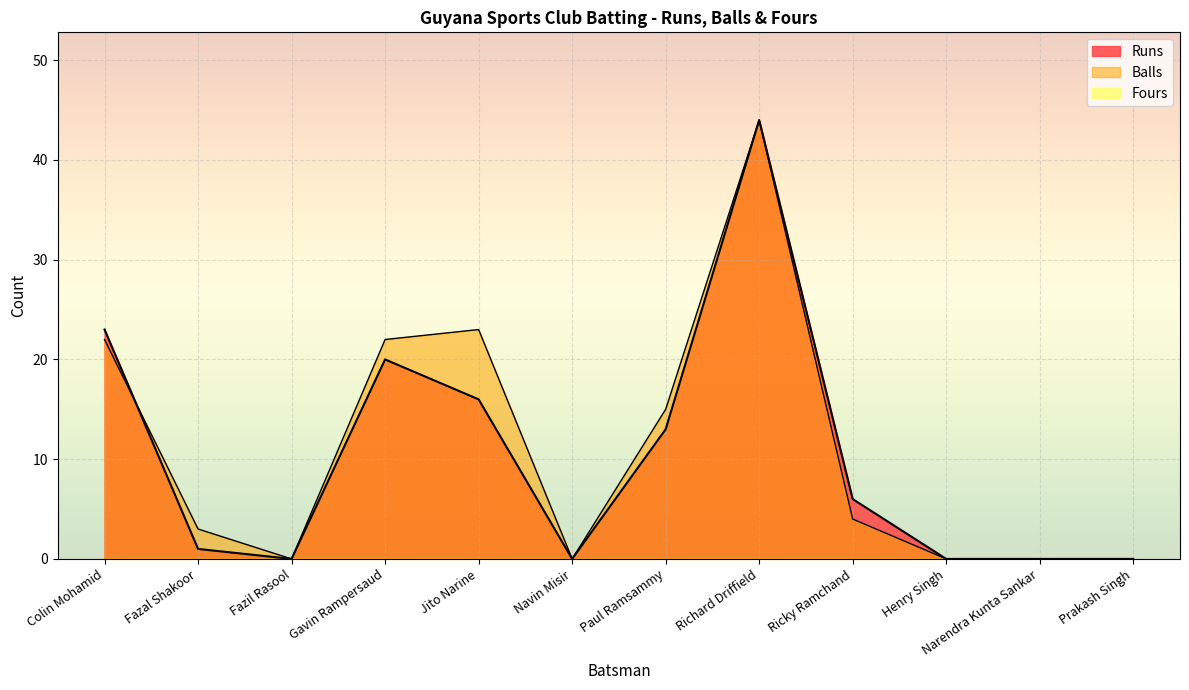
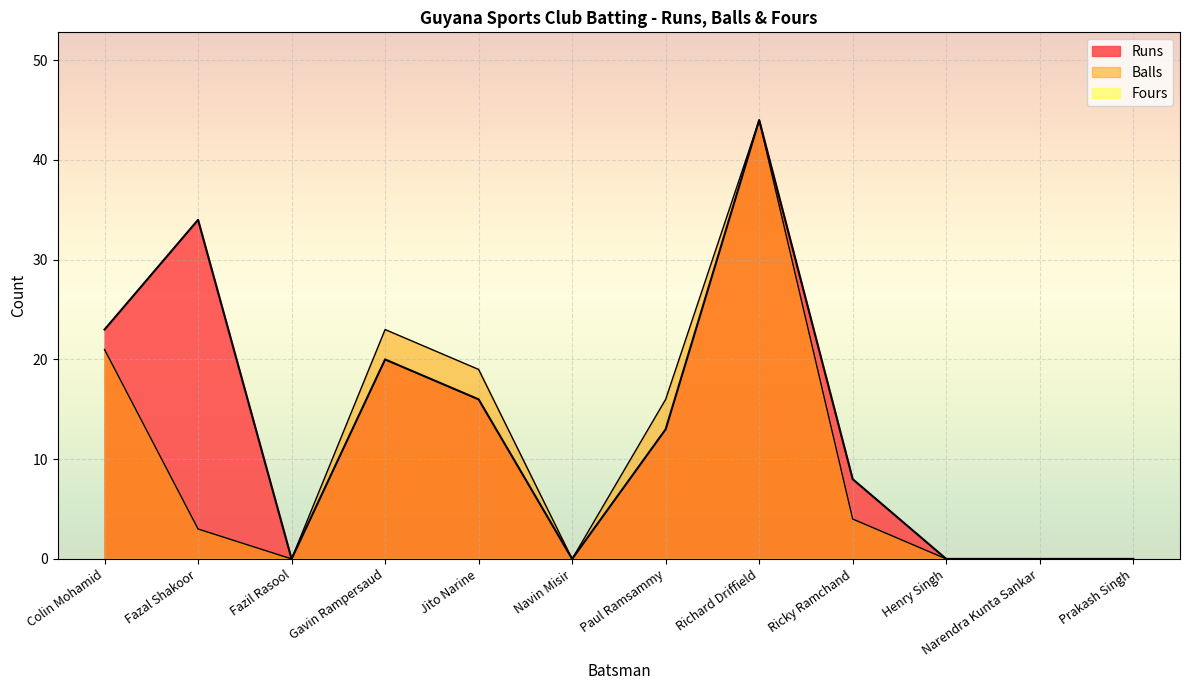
  {
    "Runs": {
      "Colin Mohamid": 23,
-     "Fazal Shakoor": 1,
+     "Fazal Shakoor": 34,
      "Gavin Rampersaud": 20,
      "Jito Narine": 16,
      "Paul Ramsammy": 13,
-     "Ricky Ramchand": 6
+     "Ricky Ramchand": 8
    },
    "Balls": {
-     "Colin Mohamid": 22,
+     "Colin Mohamid": 21,
      "Fazal Shakoor": 3,
-     "Gavin Rampersaud": 22,
-     "Jito Narine": 23,
-     "Paul Ramsammy": 15,
+     "Gavin Rampersaud": 23,
+     "Jito Narine": 19,
+     "Paul Ramsammy": 16,
      "Ricky Ramchand": 4
    },
    "Fours": {
      "Colin Mohamid": 0,
      "Fazal Shakoor": 0,
      "Gavin Rampersaud": 0,
      "Jito Narine": 0,
      "Paul Ramsammy": 0,
      "Richard Driffield": 0,
      "Ricky Ramchand": 0
    }
  }
